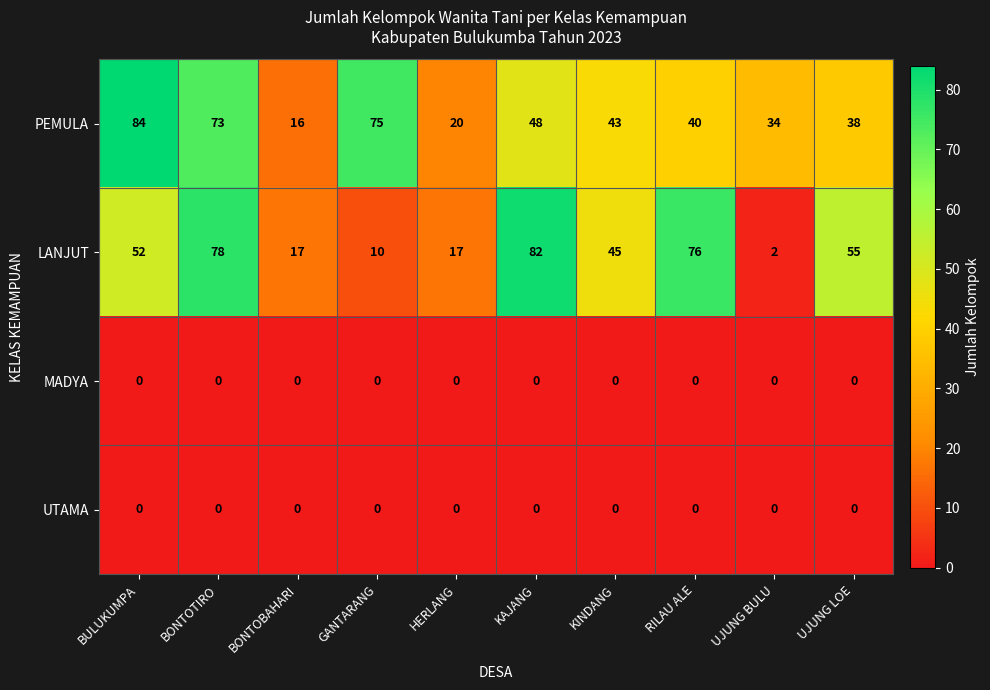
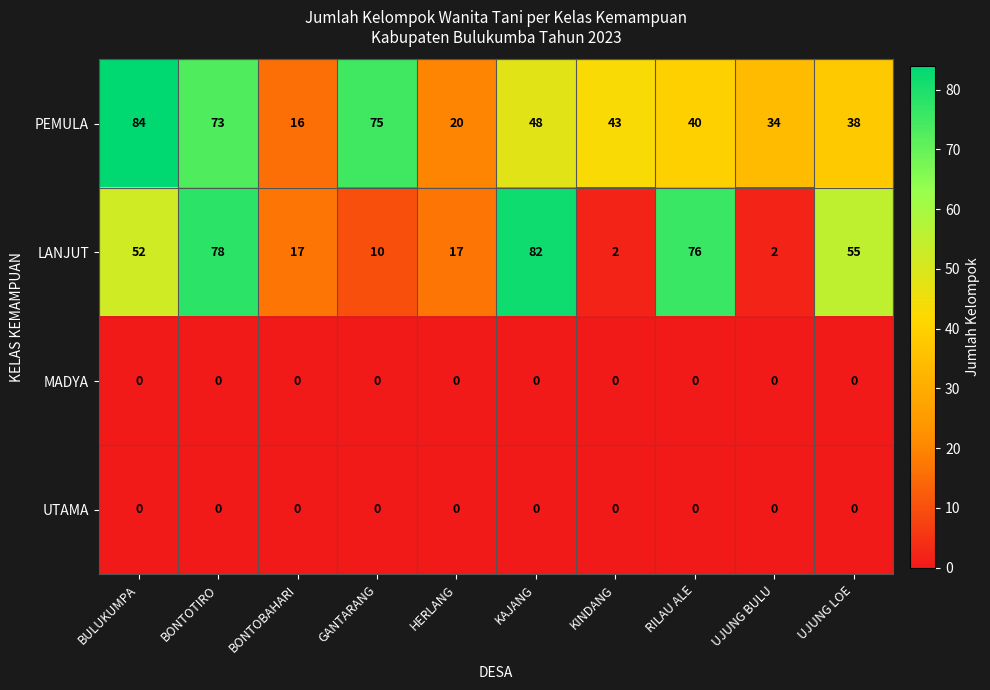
  {
    "PEMULA": {
      "BULUKUMPA": 84,
      "BONTOTIRO": 73,
      "BONTOBAHARI": 16,
      "GANTARANG": 75,
      "HERLANG": 20,
      "KAJANG": 48,
      "KINDANG": 43,
      "RILAU ALE": 40,
      "UJUNG BULU": 34,
      "UJUNG LOE": 38
    },
    "LANJUT": {
      "BULUKUMPA": 52,
      "BONTOTIRO": 78,
      "BONTOBAHARI": 17,
      "GANTARANG": 10,
      "HERLANG": 17,
      "KAJANG": 82,
-     "KINDANG": 45,
+     "KINDANG": 2,
      "RILAU ALE": 76,
      "UJUNG BULU": 2,
      "UJUNG LOE": 55
    },
    "MADYA": {
      "BULUKUMPA": 0,
      "BONTOTIRO": 0,
      "BONTOBAHARI": 0,
      "GANTARANG": 0,
      "HERLANG": 0,
      "KAJANG": 0,
      "KINDANG": 0,
      "RILAU ALE": 0,
      "UJUNG BULU": 0,
      "UJUNG LOE": 0
    },
    "UTAMA": {
      "BULUKUMPA": 0,
      "BONTOTIRO": 0,
      "BONTOBAHARI": 0,
      "GANTARANG": 0,
      "HERLANG": 0,
      "KAJANG": 0,
      "KINDANG": 0,
      "RILAU ALE": 0,
      "UJUNG BULU": 0,
      "UJUNG LOE": 0
    }
  }
